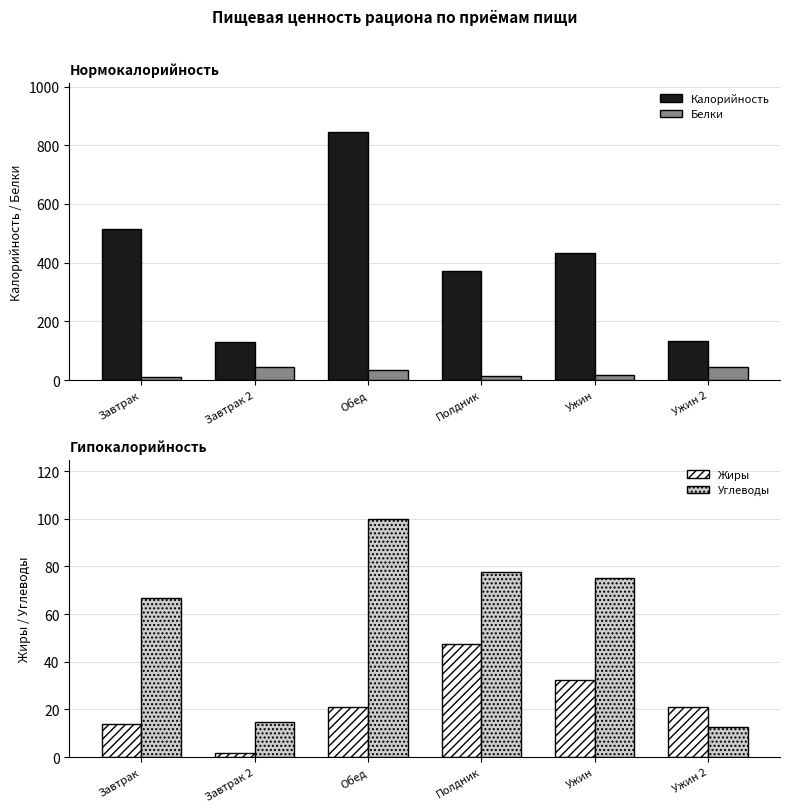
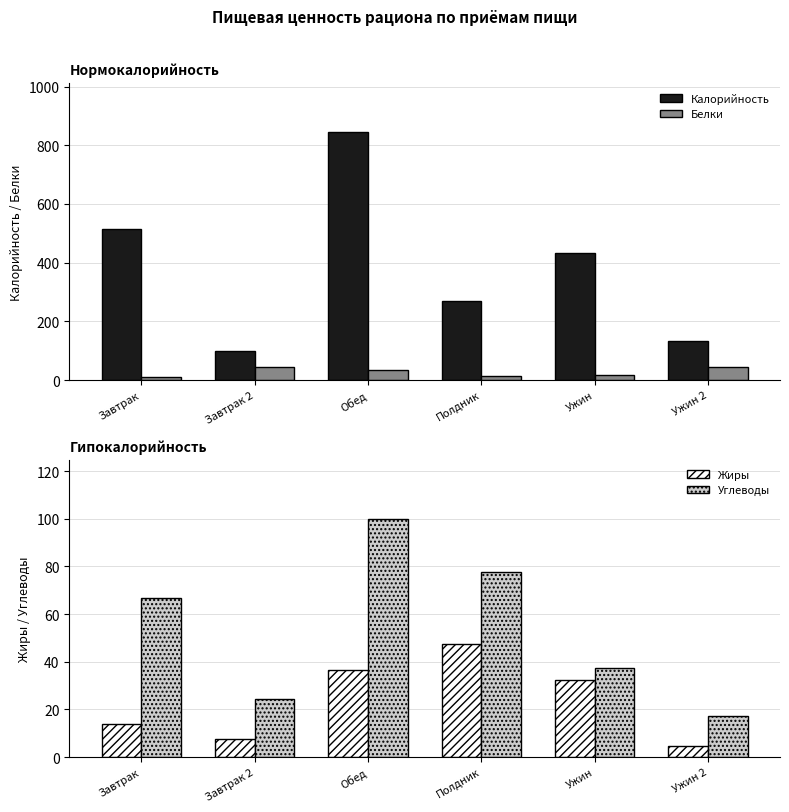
  {
    "Нормокалорийность": {
      "Калорийность": {
        "Завтрак": 520,
-       "Завтрак 2": 130,
+       "Завтрак 2": 100,
        "Обед": 840,
-       "Полдник": 370,
+       "Полдник": 270,
        "Ужин": 430,
        "Ужин 2": 130
      },
      "Белки": {
        "Завтрак": 10,
        "Завтрак 2": 40,
        "Обед": 30,
        "Полдник": 10,
        "Ужин": 20,
        "Ужин 2": 50
      }
    },
    "Гипокалорийность": {
      "Жиры": {
        "Завтрак": 14,
-       "Завтрак 2": 2,
-       "Обед": 21,
+       "Завтрак 2": 7,
+       "Обед": 37,
        "Полдник": 47,
        "Ужин": 32,
-       "Ужин 2": 21
+       "Ужин 2": 5
      },
      "Углеводы": {
        "Завтрак": 67,
-       "Завтрак 2": 15,
+       "Завтрак 2": 24,
        "Обед": 100,
        "Полдник": 78,
-       "Ужин": 75,
-       "Ужин 2": 13
+       "Ужин": 37,
+       "Ужин 2": 17
      }
    }
  }
